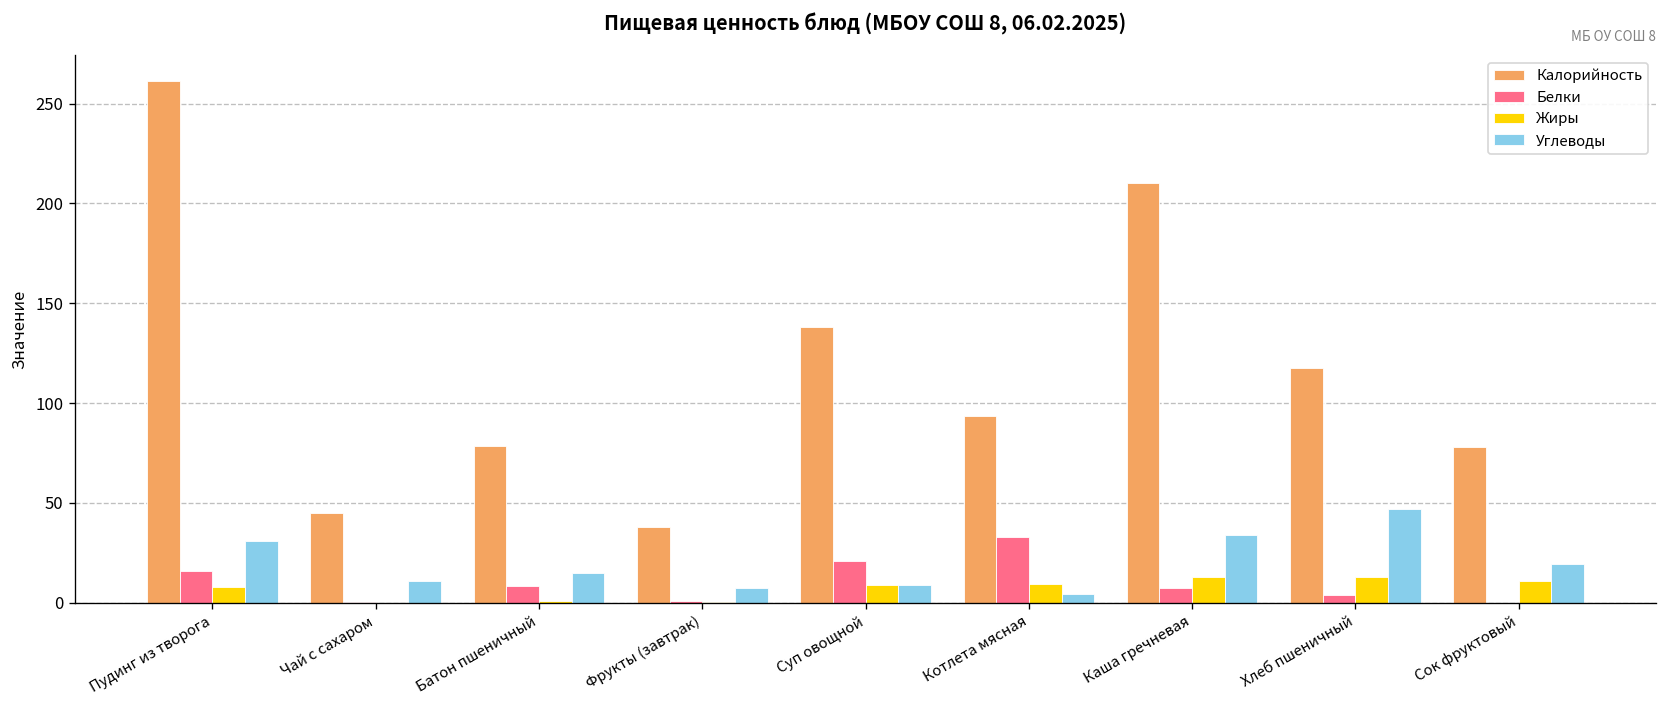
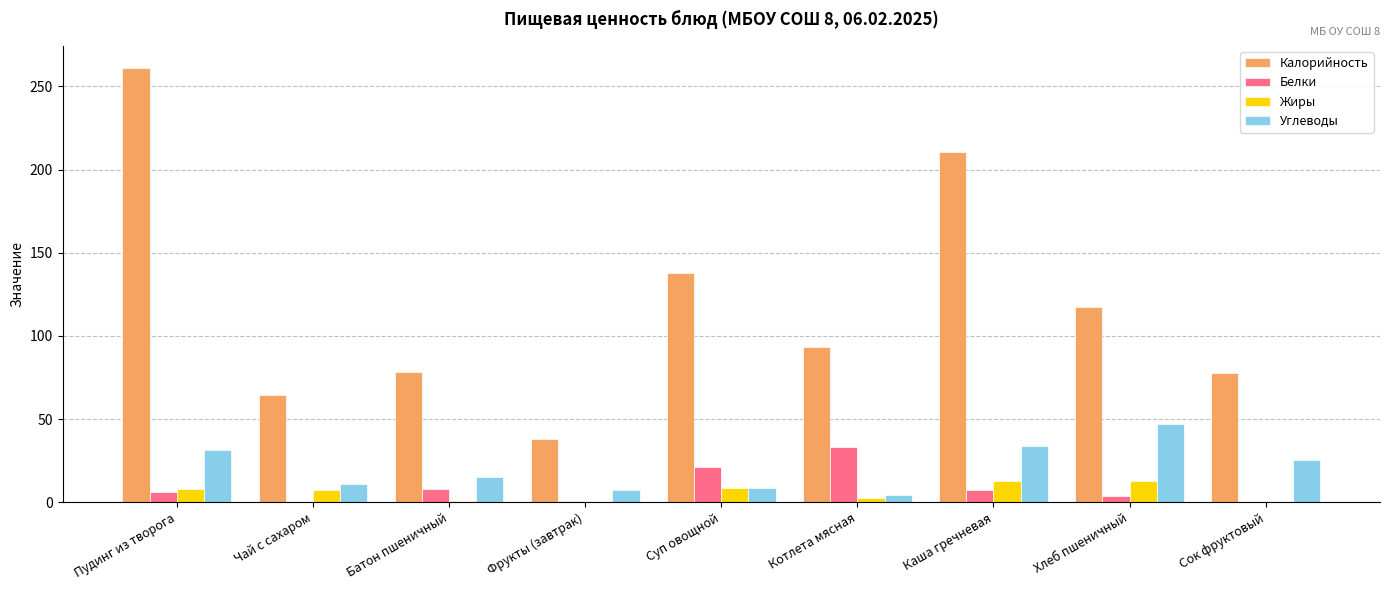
  {
    "Калорийность": {
      "Пудинг из творога": 261,
-     "Чай с сахаром": 45,
+     "Чай с сахаром": 65,
      "Батон пшеничный": 79,
      "Фрукты (завтрак)": 38,
      "Суп овощной": 138,
      "Котлета мясная": 94,
      "Каша гречневая": 210,
      "Хлеб пшеничный": 118,
      "Сок фруктовый": 78
    },
    "Белки": {
-     "Пудинг из творога": 16,
+     "Пудинг из творога": 6,
      "Батон пшеничный": 8,
      "Суп овощной": 21,
      "Котлета мясная": 33,
      "Каша гречневая": 7,
      "Хлеб пшеничный": 4,
      "Сок фруктовый": 0
    },
    "Жиры": {
      "Пудинг из творога": 8,
-     "Чай с сахаром": 0,
+     "Чай с сахаром": 8,
      "Суп овощной": 9,
-     "Котлета мясная": 10,
+     "Котлета мясная": 3,
      "Каша гречневая": 13,
      "Хлеб пшеничный": 13,
-     "Сок фруктовый": 11
+     "Сок фруктовый": 0
    },
    "Углеводы": {
      "Пудинг из творога": 31,
      "Чай с сахаром": 11,
      "Батон пшеничный": 15,
      "Фрукты (завтрак)": 8,
      "Суп овощной": 9,
      "Котлета мясная": 5,
      "Каша гречневая": 34,
      "Хлеб пшеничный": 47,
-     "Сок фруктовый": 20
+     "Сок фруктовый": 25
    }
  }
